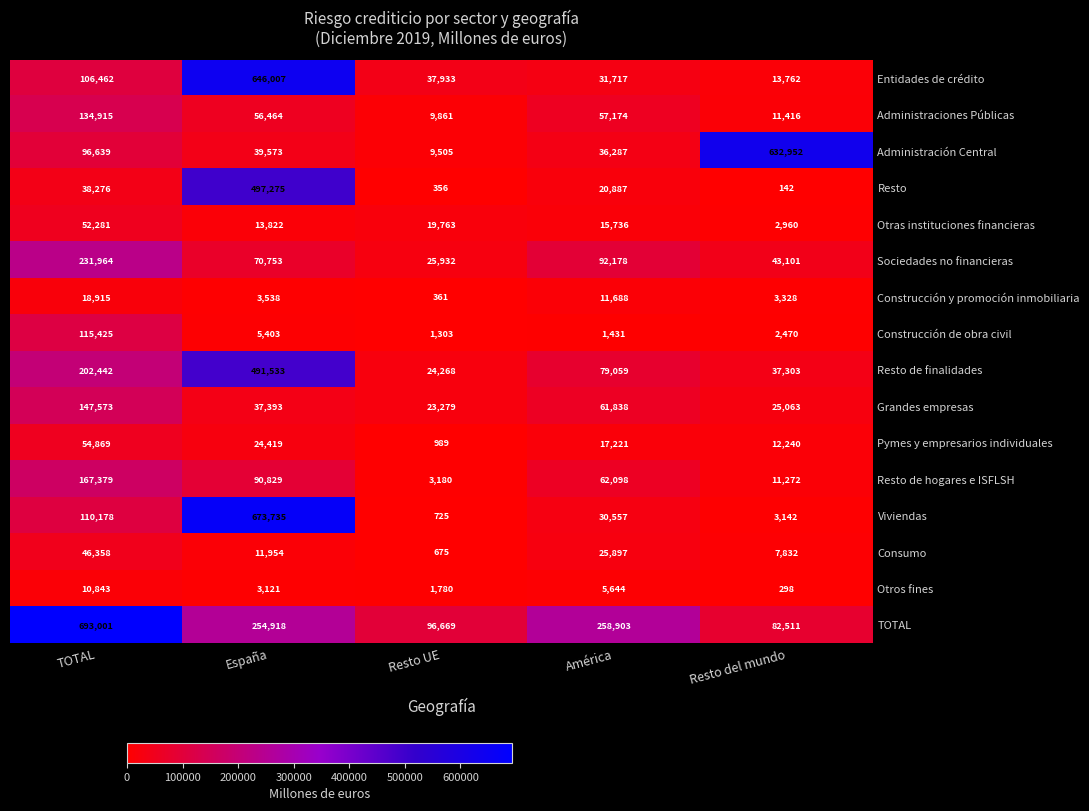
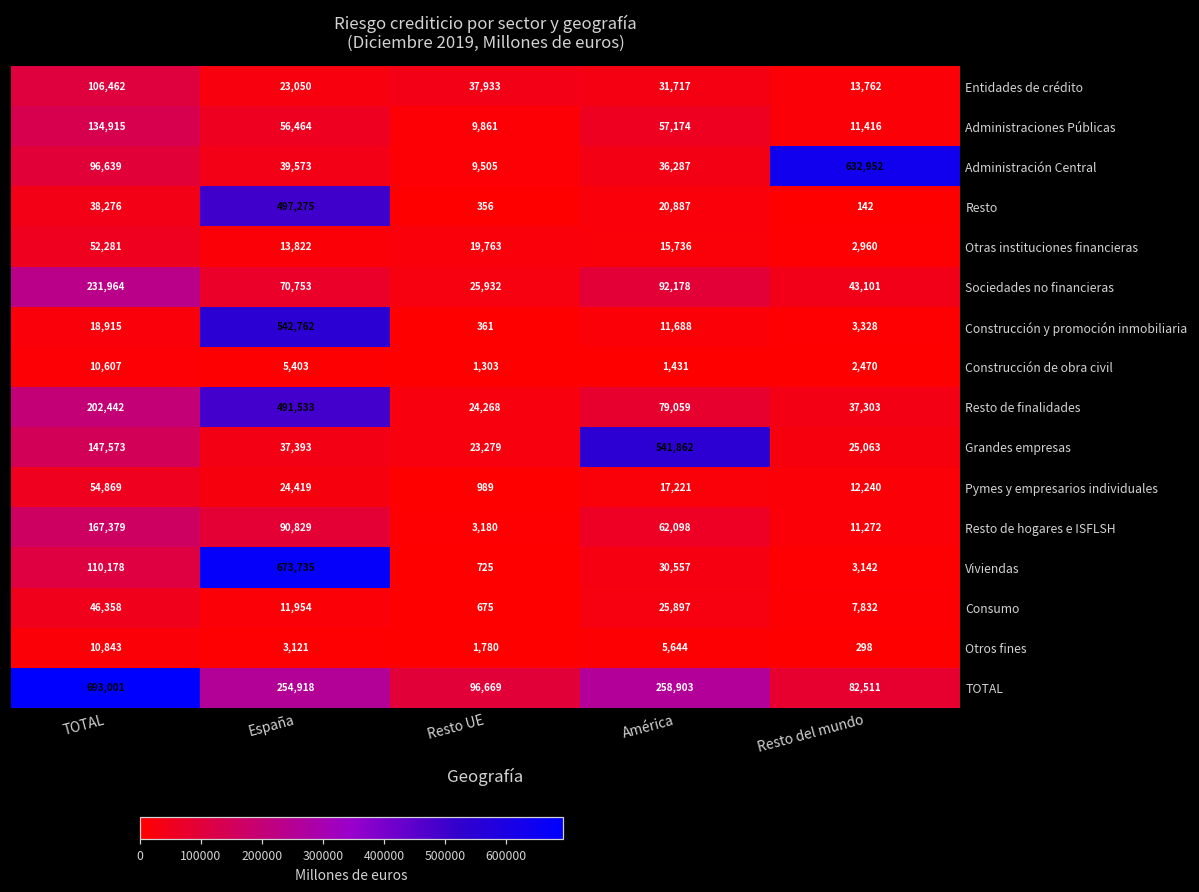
  {
    "Entidades de crédito": {
      "TOTAL": "106,462",
-     "España": "646,007",
+     "España": "23,050",
      "Resto UE": "37,933",
      "América": "31,717",
      "Resto del mundo": "13,762"
    },
    "Administraciones Públicas": {
      "TOTAL": "134,915",
      "España": "56,464",
      "Resto UE": "9,861",
      "América": "57,174",
      "Resto del mundo": "11,416"
    },
    "Administración Central": {
      "TOTAL": "96,639",
      "España": "39,573",
      "Resto UE": "9,505",
      "América": "36,287",
      "Resto del mundo": "632,952"
    },
    "Resto": {
      "TOTAL": "38,276",
      "España": "497,275",
      "Resto UE": "356",
      "América": "20,887",
      "Resto del mundo": "142"
    },
    "Otras instituciones financieras": {
      "TOTAL": "52,281",
      "España": "13,822",
      "Resto UE": "19,763",
      "América": "15,736",
      "Resto del mundo": "2,960"
    },
    "Sociedades no financieras": {
      "TOTAL": "231,964",
      "España": "70,753",
      "Resto UE": "25,932",
      "América": "92,178",
      "Resto del mundo": "43,101"
    },
    "Construcción y promoción inmobiliaria": {
      "TOTAL": "18,915",
-     "España": "3,538",
+     "España": "542,762",
      "Resto UE": "361",
      "América": "11,688",
      "Resto del mundo": "3,328"
    },
    "Construcción de obra civil": {
-     "TOTAL": "115,425",
+     "TOTAL": "10,607",
      "España": "5,403",
      "Resto UE": "1,303",
      "América": "1,431",
      "Resto del mundo": "2,470"
    },
    "Resto de finalidades": {
      "TOTAL": "202,442",
      "España": "491,533",
      "Resto UE": "24,268",
      "América": "79,059",
      "Resto del mundo": "37,303"
    },
    "Grandes empresas": {
      "TOTAL": "147,573",
      "España": "37,393",
      "Resto UE": "23,279",
-     "América": "61,838",
+     "América": "541,862",
      "Resto del mundo": "25,063"
    },
    "Pymes y empresarios individuales": {
      "TOTAL": "54,869",
      "España": "24,419",
      "Resto UE": "989",
      "América": "17,221",
      "Resto del mundo": "12,240"
    },
    "Resto de hogares e ISFLSH": {
      "TOTAL": "167,379",
      "España": "90,829",
      "Resto UE": "3,180",
      "América": "62,098",
      "Resto del mundo": "11,272"
    },
    "Viviendas": {
      "TOTAL": "110,178",
      "España": "673,735",
      "Resto UE": "725",
      "América": "30,557",
      "Resto del mundo": "3,142"
    },
    "Consumo": {
      "TOTAL": "46,358",
      "España": "11,954",
      "Resto UE": "675",
      "América": "25,897",
      "Resto del mundo": "7,832"
    },
    "Otros fines": {
      "TOTAL": "10,843",
      "España": "3,121",
      "Resto UE": "1,780",
      "América": "5,644",
      "Resto del mundo": "298"
    },
    "TOTAL": {
      "TOTAL": "693,001",
      "España": "254,918",
      "Resto UE": "96,669",
      "América": "258,903",
      "Resto del mundo": "82,511"
    }
  }
